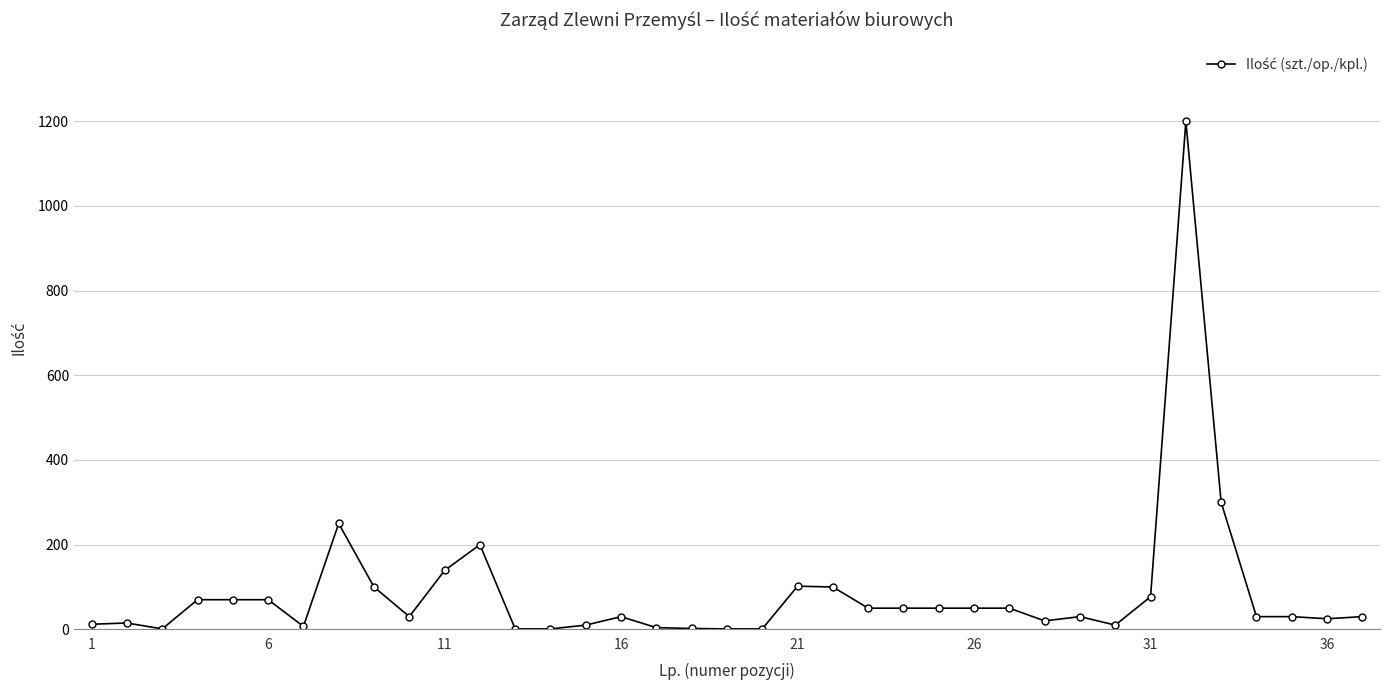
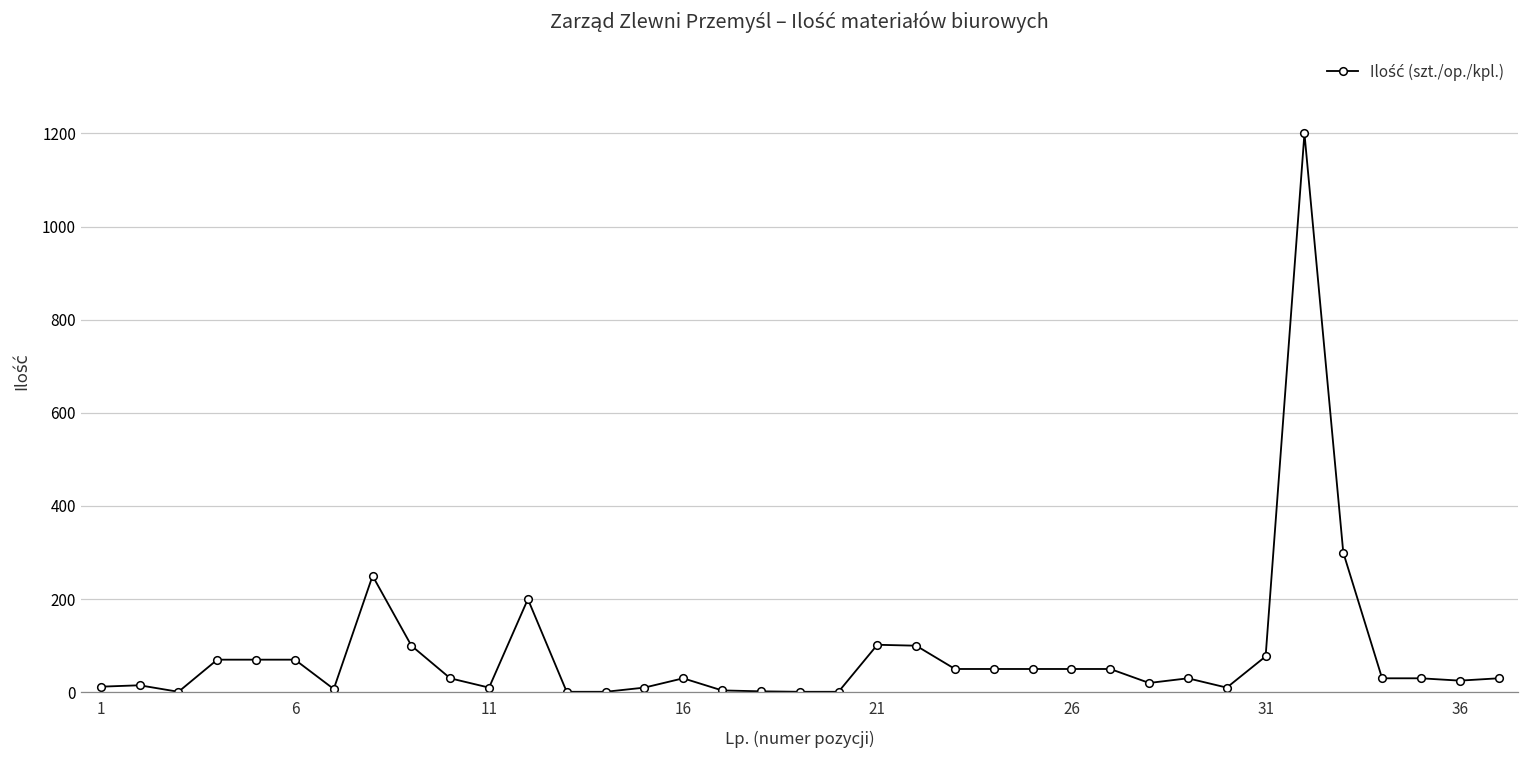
  {
    "1": 10,
    "6": 70,
-   "11": 140,
+   "11": 10,
    "16": 30,
    "21": 100,
    "26": 50,
    "31": 80,
    "36": 30
  }
